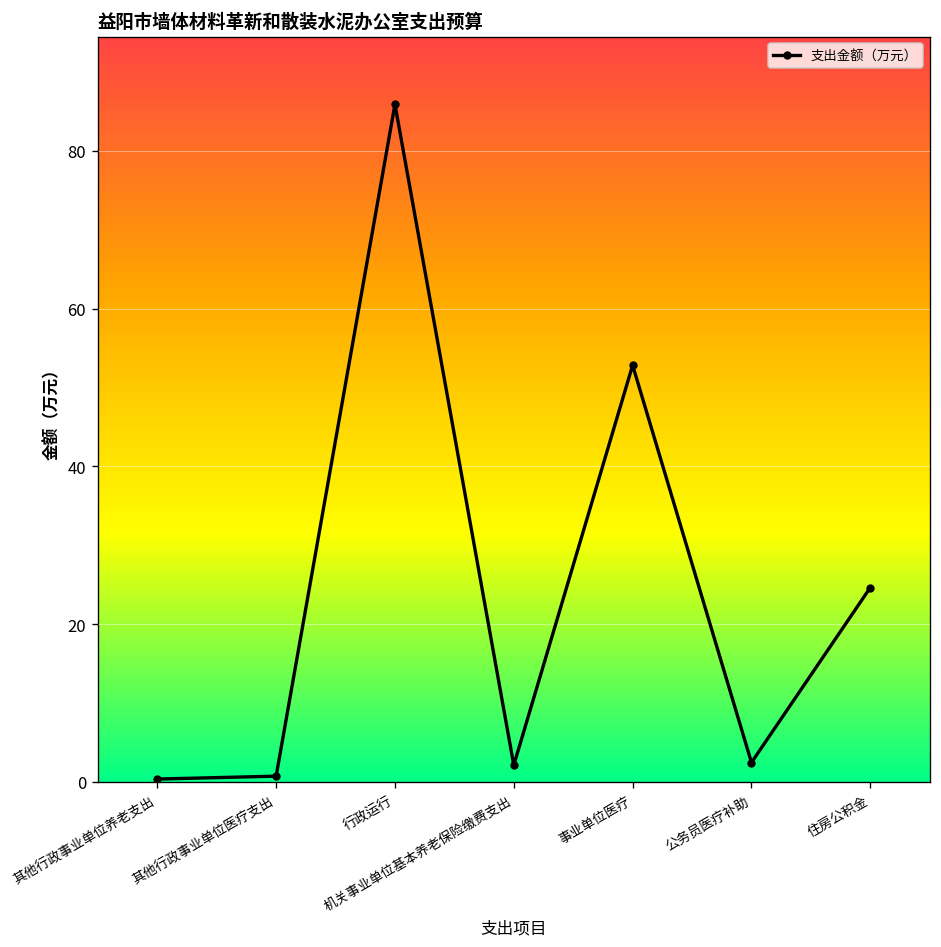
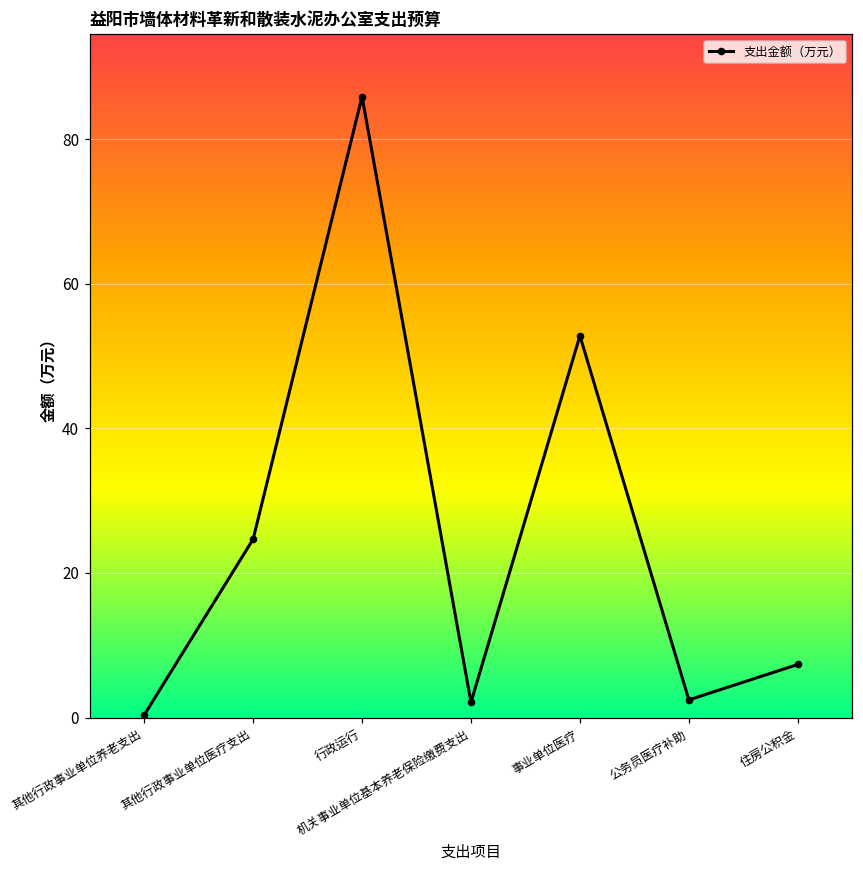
  {
    "其他行政事业单位养老支出": 0,
-   "其他行政事业单位医疗支出": 1,
+   "其他行政事业单位医疗支出": 25,
    "行政运行": 86,
    "机关事业单位基本养老保险缴费支出": 2,
    "事业单位医疗": 53,
    "公务员医疗补助": 2,
-   "住房公积金": 25
+   "住房公积金": 7
  }
